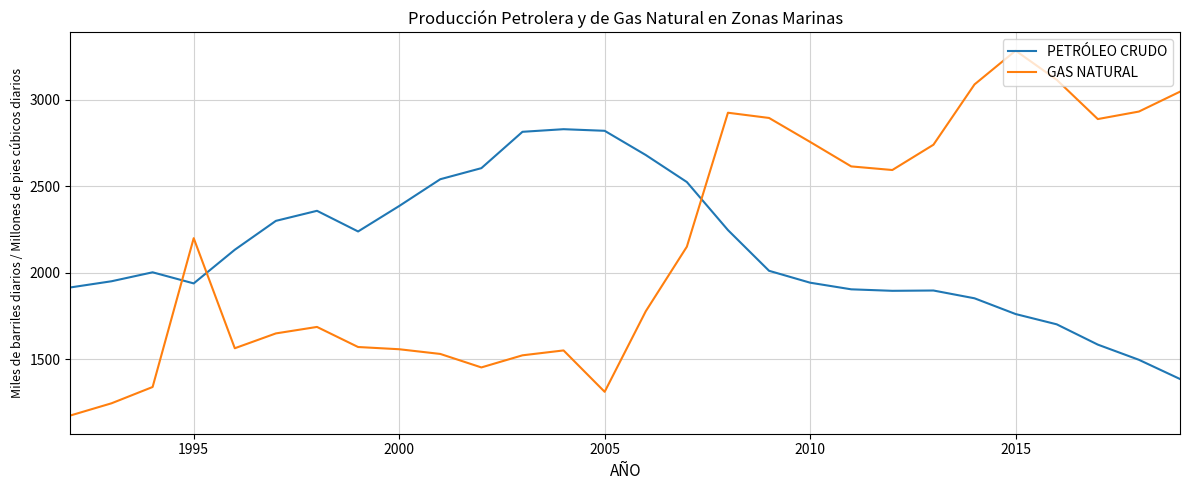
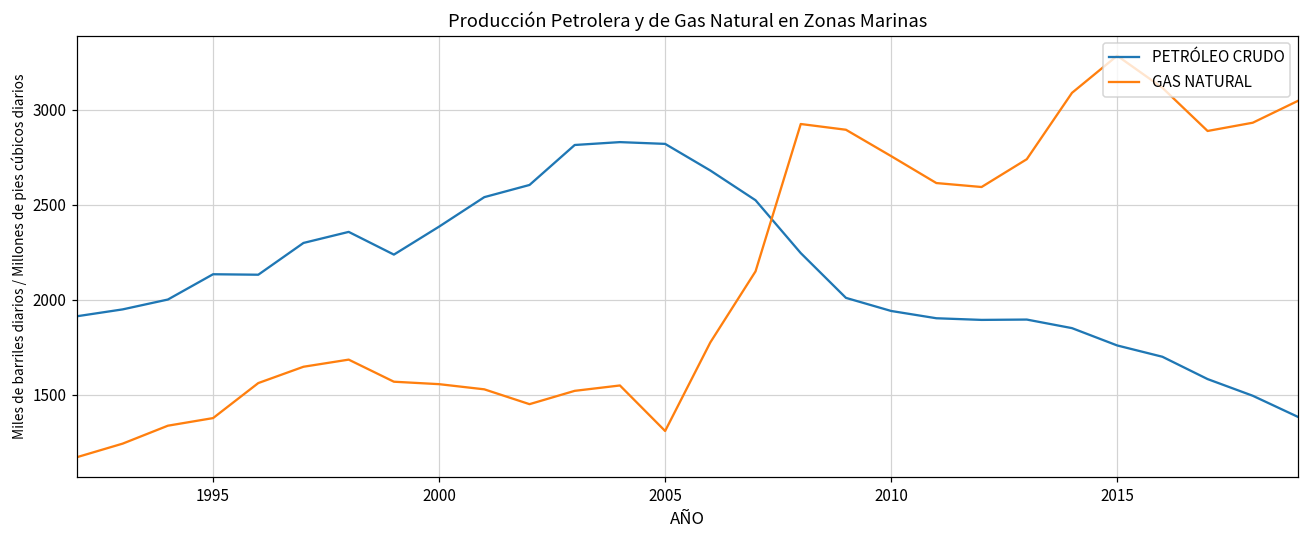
  {
    "PETRÓLEO CRUDO": {
-     "1995": 1940,
+     "1995": 2130,
      "2000": 2380,
      "2005": 2820,
      "2010": 1940,
      "2015": 1760
    },
    "GAS NATURAL": {
-     "1995": 2200,
+     "1995": 1380,
      "2000": 1560,
      "2005": 1310,
      "2010": 2760
    }
  }
